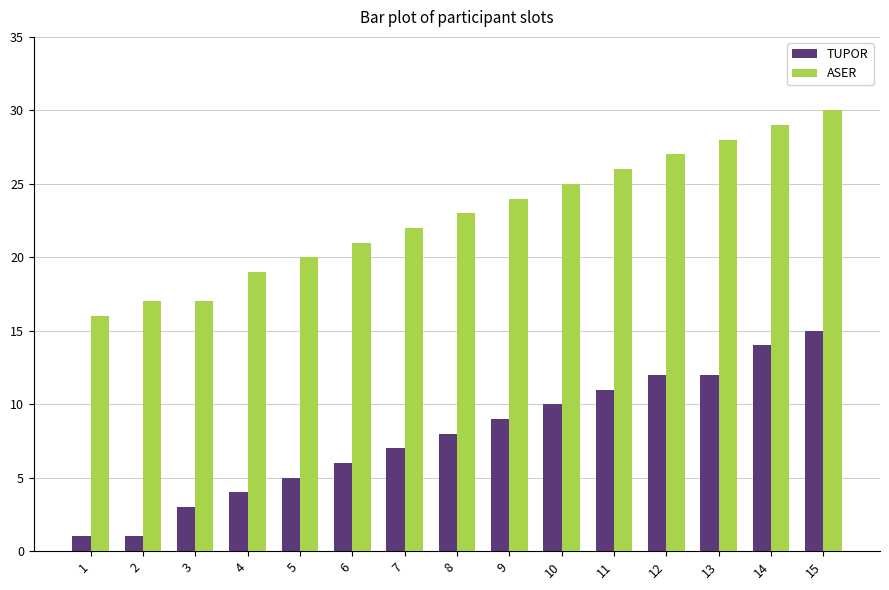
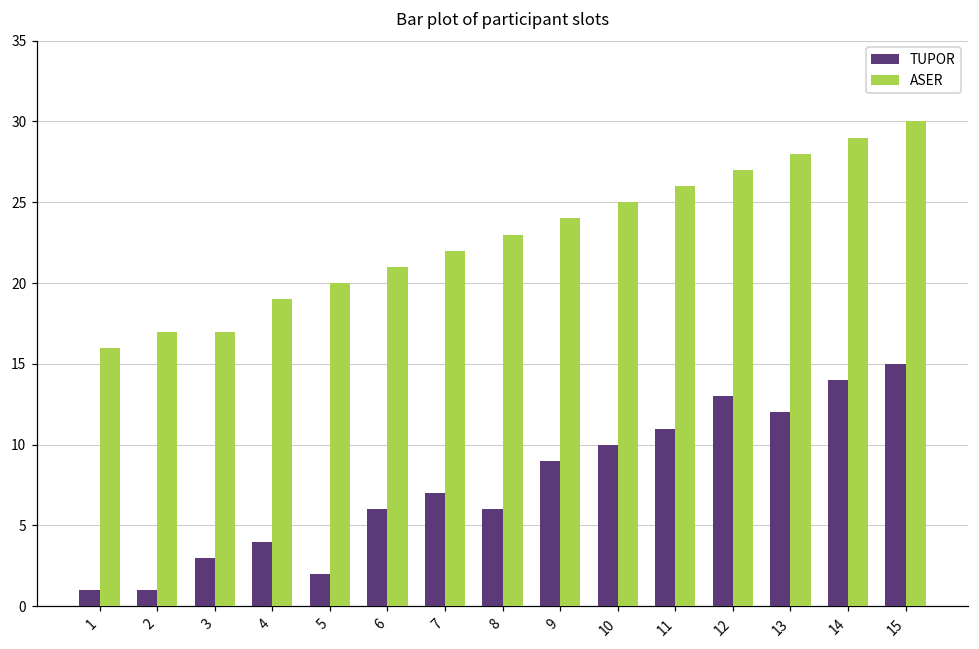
  {
    "TUPOR": {
      "1": 1,
      "2": 1,
      "3": 3,
      "4": 4,
-     "5": 5,
+     "5": 2,
      "6": 6,
      "7": 7,
-     "8": 8,
+     "8": 6,
      "9": 9,
      "10": 10,
      "11": 11,
-     "12": 12,
+     "12": 13,
      "13": 12,
      "14": 14,
      "15": 15
    },
    "ASER": {
      "1": 16,
      "2": 17,
      "3": 17,
      "4": 19,
      "5": 20,
      "6": 21,
      "7": 22,
      "8": 23,
      "9": 24,
      "10": 25,
      "11": 26,
      "12": 27,
      "13": 28,
      "14": 29,
      "15": 30
    }
  }
